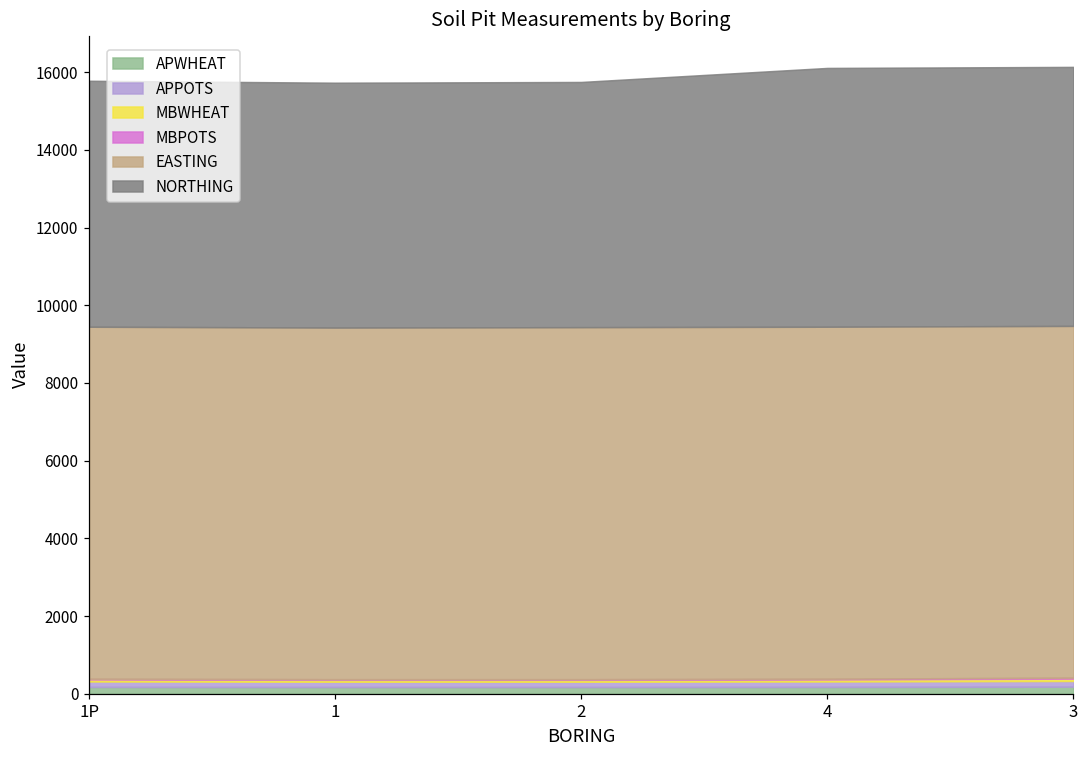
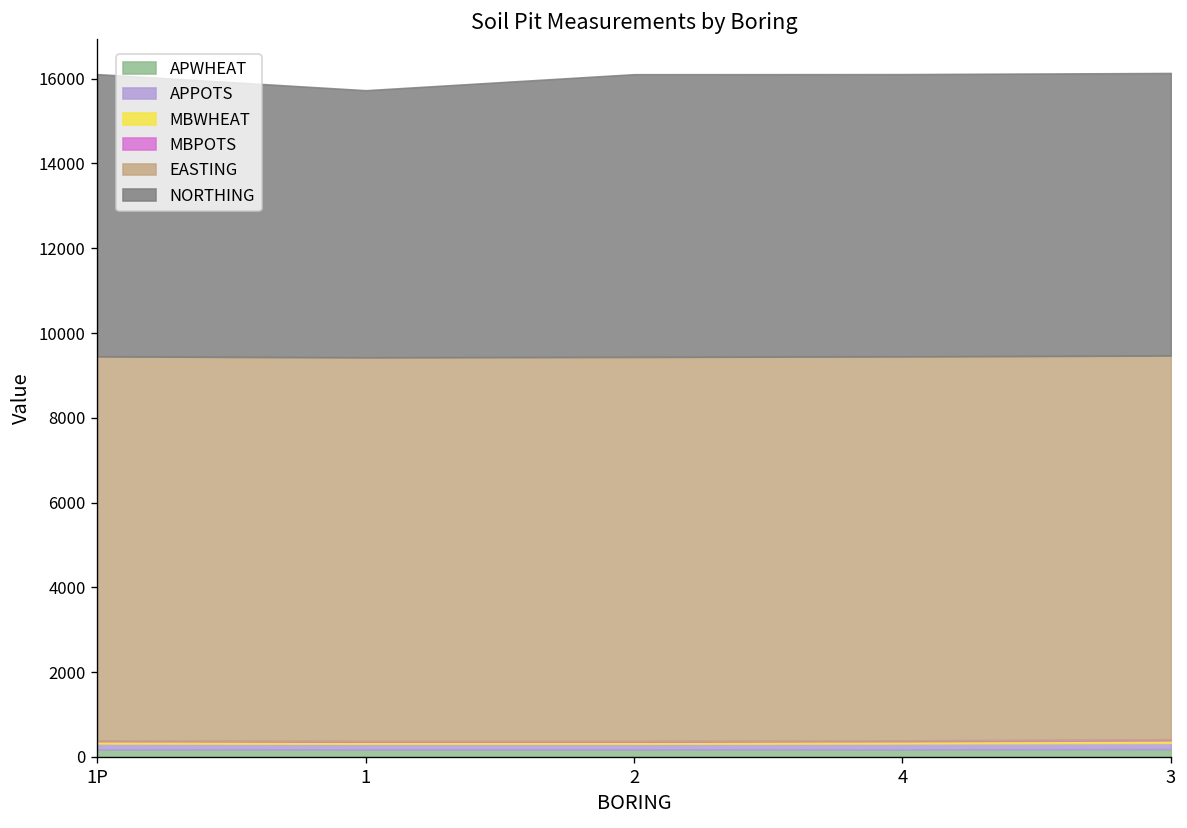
  {
    "NORTHING": {
-     "1P": 6300,
+     "1P": 6700,
      "1": 6300,
-     "2": 6300,
+     "2": 6700,
      "4": 6700,
      "3": 6700
    }
  }
